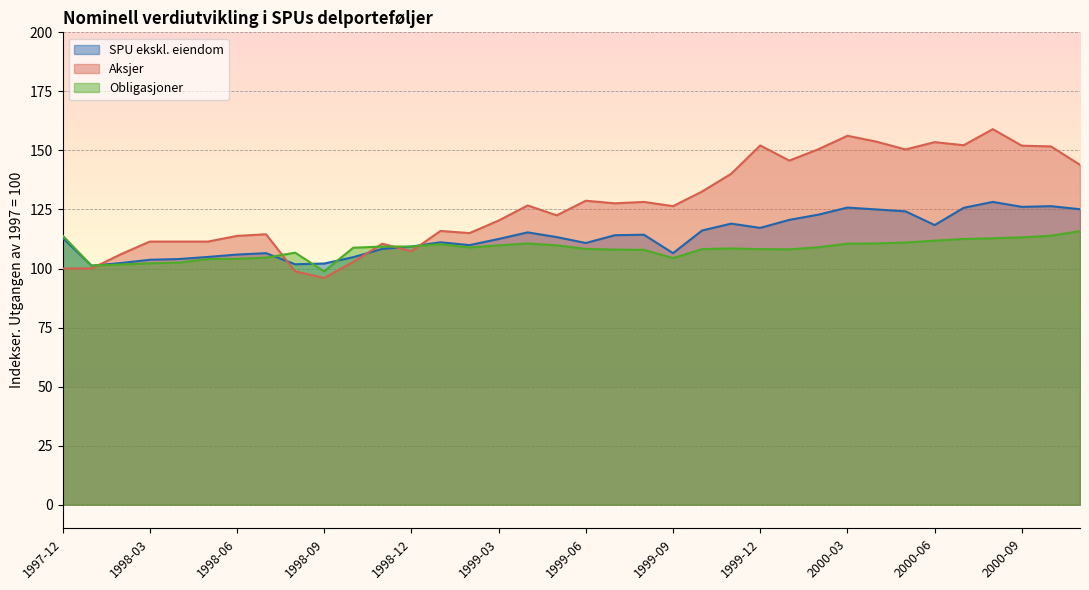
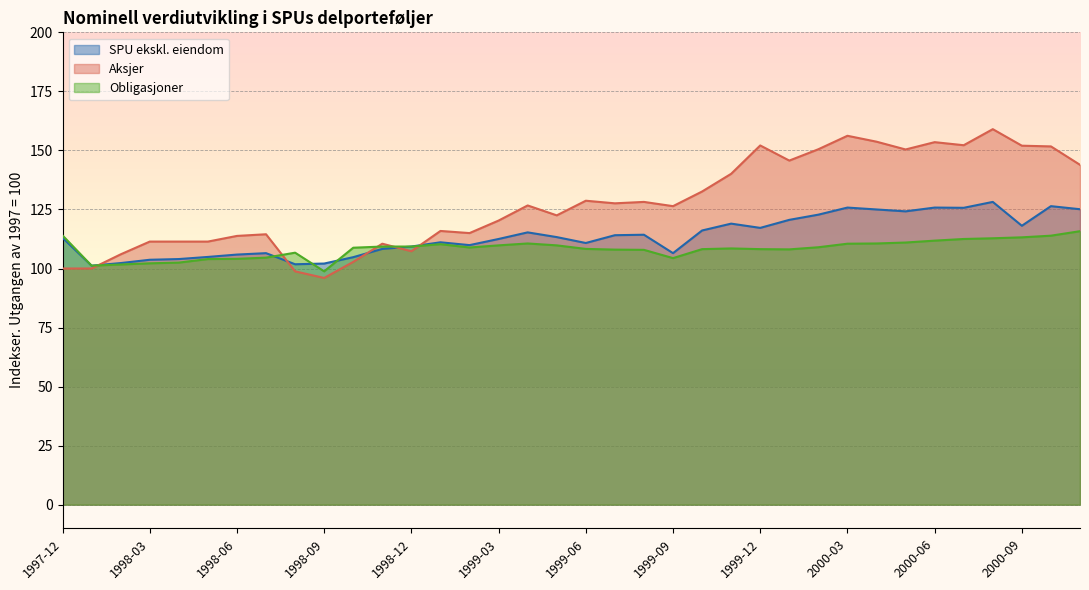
  {
    "SPU ekskl. eiendom": {
      "1998-03": 104,
      "1998-06": 106,
      "1998-09": 102,
      "1999-03": 113,
      "1999-06": 111,
      "1999-09": 107,
      "1999-12": 117,
      "2000-03": 126,
-     "2000-06": 118,
-     "2000-09": 126
+     "2000-06": 126,
+     "2000-09": 118
    },
    "Aksjer": {
      "1997-12": 100,
      "1998-03": 111,
      "1998-06": 114,
      "1998-09": 96,
      "1998-12": 107,
      "1999-03": 120,
      "1999-06": 129,
      "1999-09": 126,
      "1999-12": 152,
      "2000-03": 156,
      "2000-06": 154,
      "2000-09": 152
    },
    "Obligasjoner": {
      "1998-03": 102,
      "1998-06": 104,
      "1998-09": 99,
      "1999-03": 110,
      "1999-06": 108,
      "1999-09": 104,
      "1999-12": 108,
      "2000-03": 111,
      "2000-06": 112,
      "2000-09": 113
    }
  }
